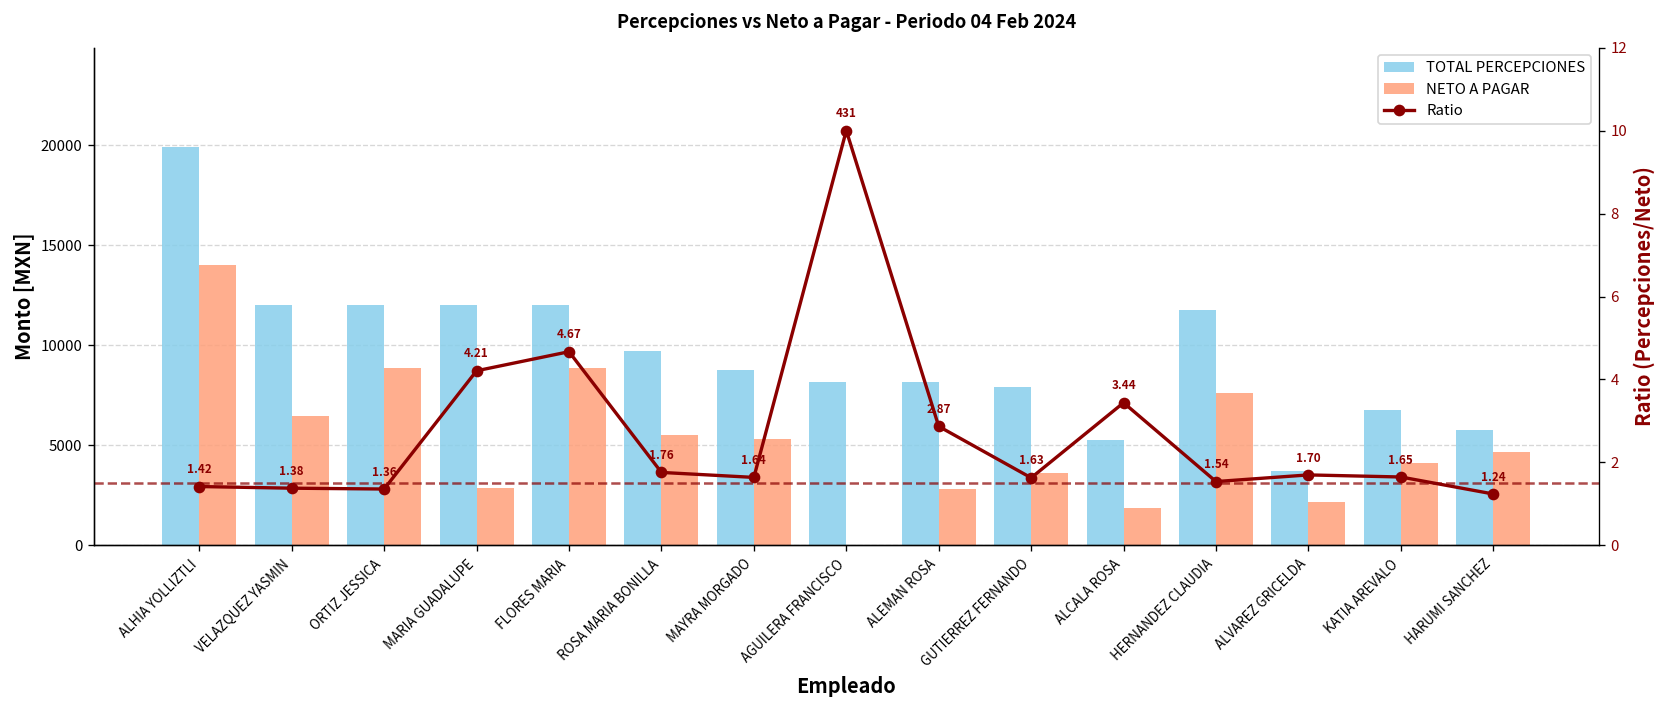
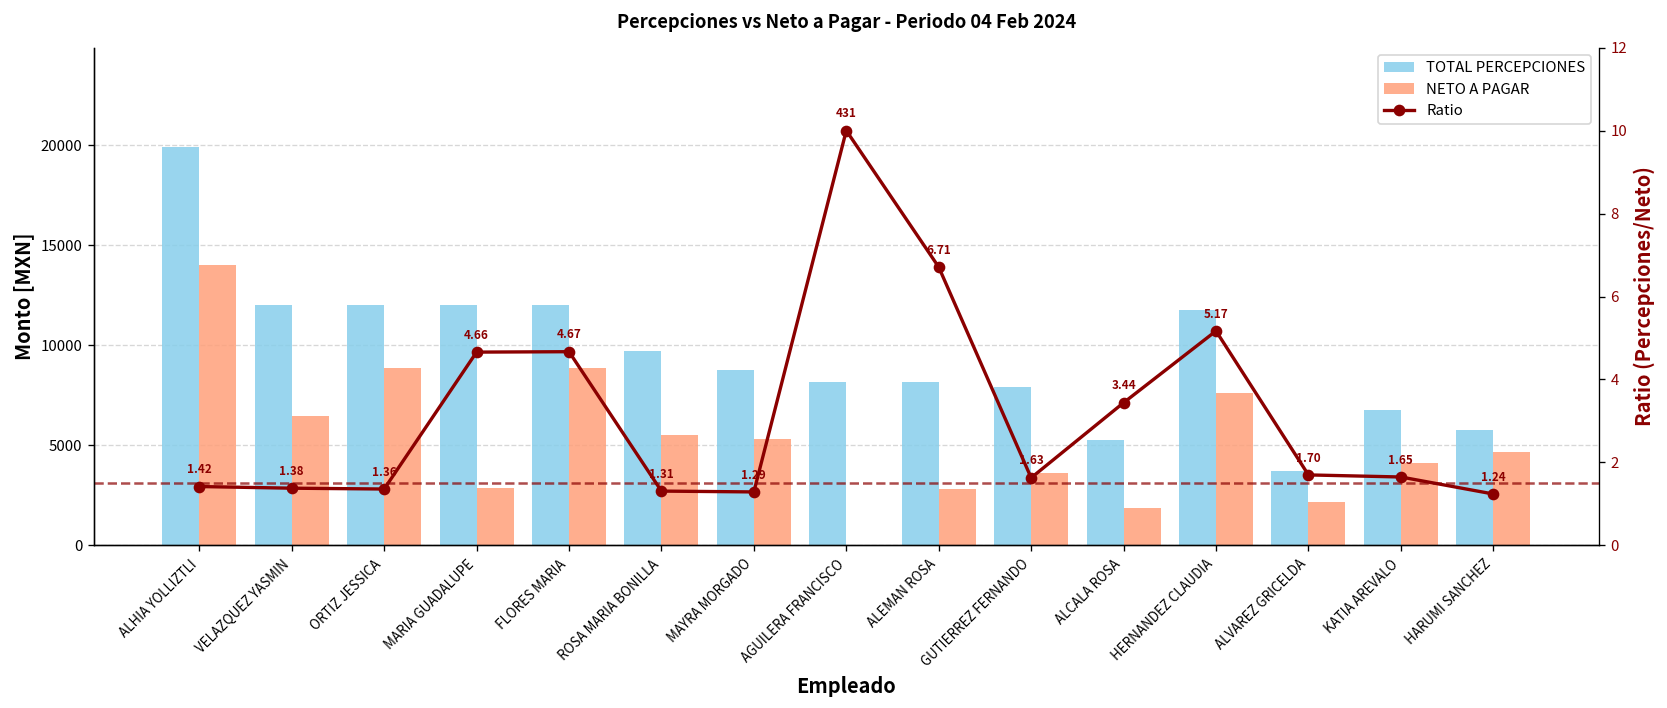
  {
    "Ratio": {
      "ALHIA YOLLIZTLI": 1.42,
      "VELAZQUEZ YASMIN": 1.38,
      "ORTIZ JESSICA": 1.36,
-     "MARIA GUADALUPE": 4.21,
+     "MARIA GUADALUPE": 4.66,
      "FLORES MARIA": 4.67,
-     "ROSA MARIA BONILLA": 1.76,
-     "MAYRA MORGADO": 1.64,
-     "ALEMAN ROSA": 2.87,
+     "ROSA MARIA BONILLA": 1.31,
+     "MAYRA MORGADO": 1.29,
+     "ALEMAN ROSA": 6.71,
      "GUTIERREZ FERNANDO": 1.63,
      "ALCALA ROSA": 3.44,
-     "HERNANDEZ CLAUDIA": 1.54,
+     "HERNANDEZ CLAUDIA": 5.17,
      "ALVAREZ GRICELDA": 1.70,
      "KATIA AREVALO": 1.65,
      "HARUMI SANCHEZ": 1.24
    }
  }
